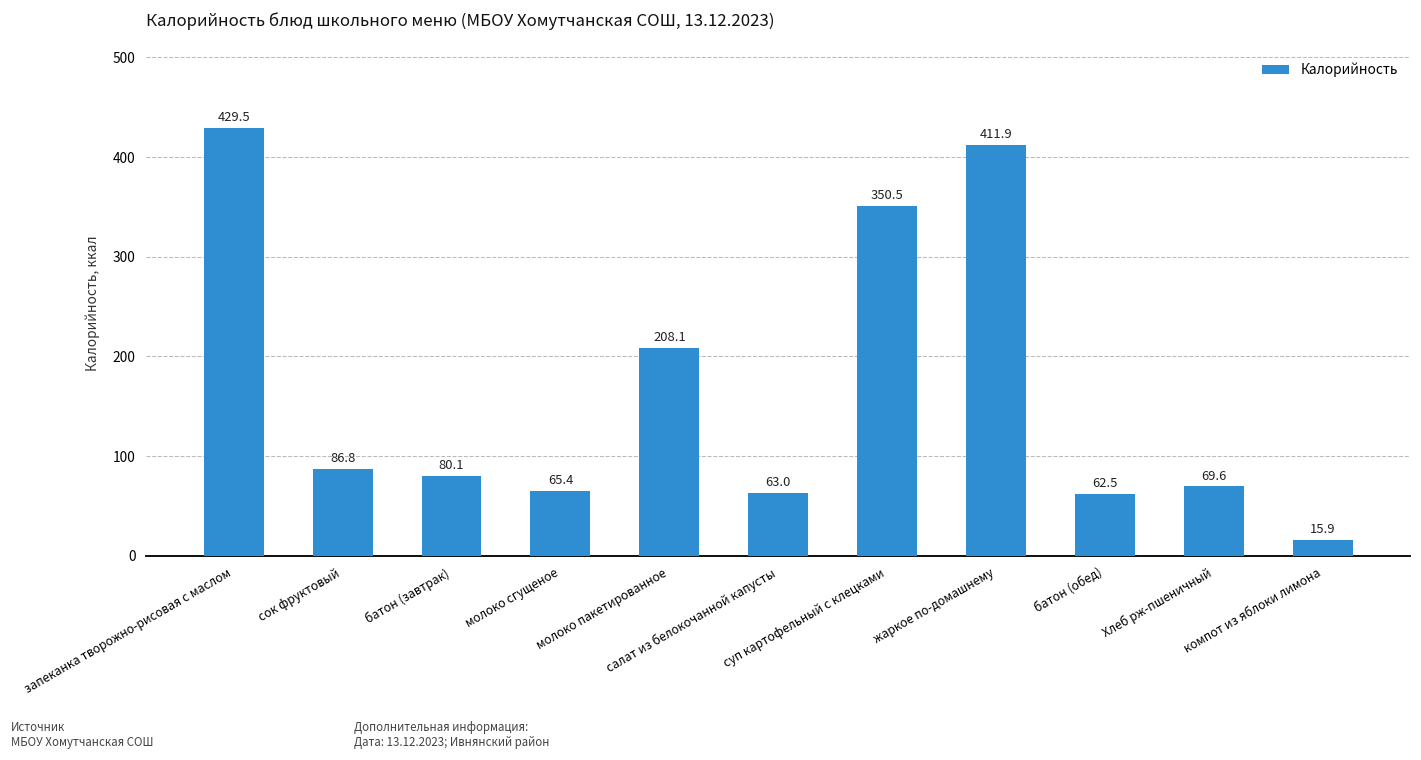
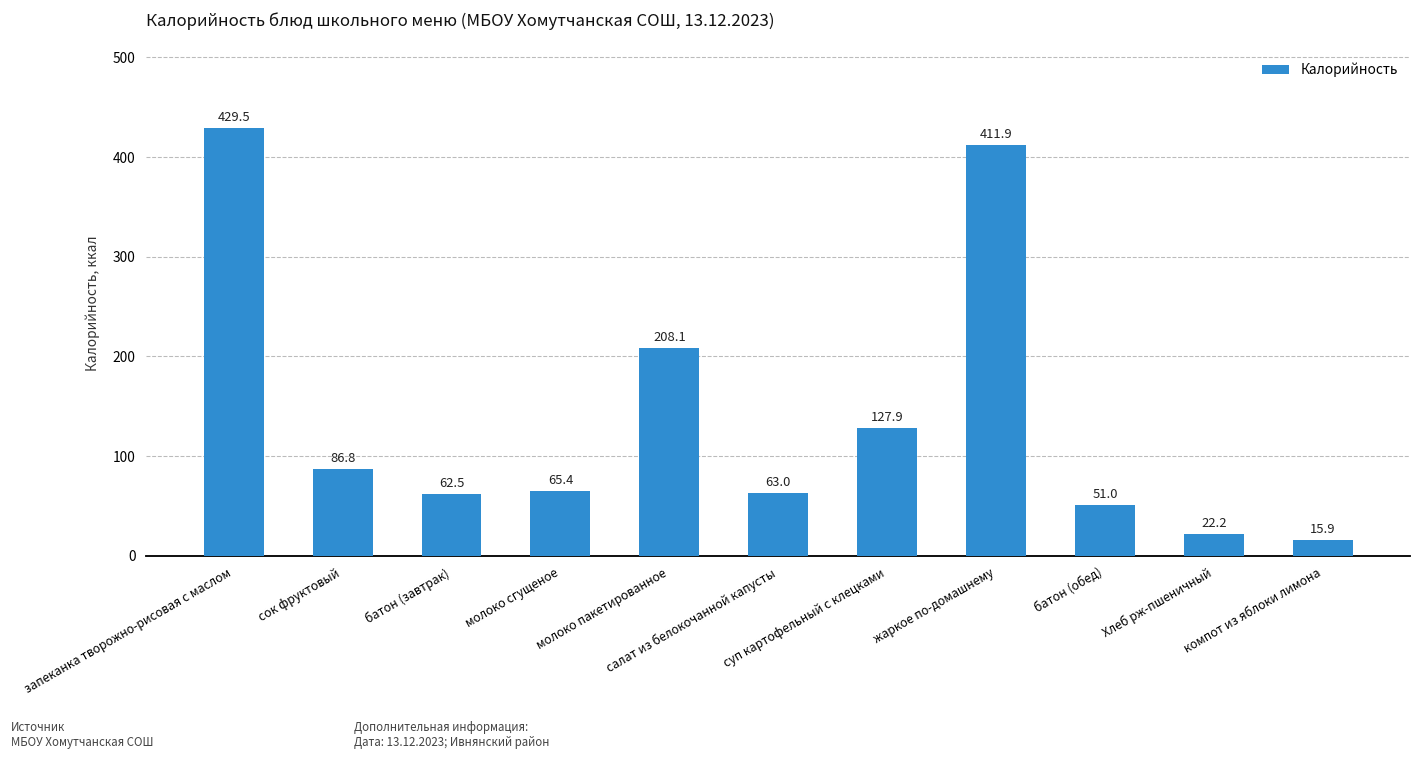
  {
    "запеканка творожно-рисовая с маслом": 429.5,
    "сок фруктовый": 86.8,
-   "батон (завтрак)": 80.1,
+   "батон (завтрак)": 62.5,
    "молоко сгущеное": 65.4,
    "молоко пакетированное": 208.1,
    "салат из белокочанной капусты": 63.0,
-   "суп картофельный с клецками": 350.5,
+   "суп картофельный с клецками": 127.9,
    "жаркое по-домашнему": 411.9,
-   "батон (обед)": 62.5,
-   "Хлеб рж-пшеничный": 69.6,
+   "батон (обед)": 51.0,
+   "Хлеб рж-пшеничный": 22.2,
    "компот из яблоки лимона": 15.9
  }
